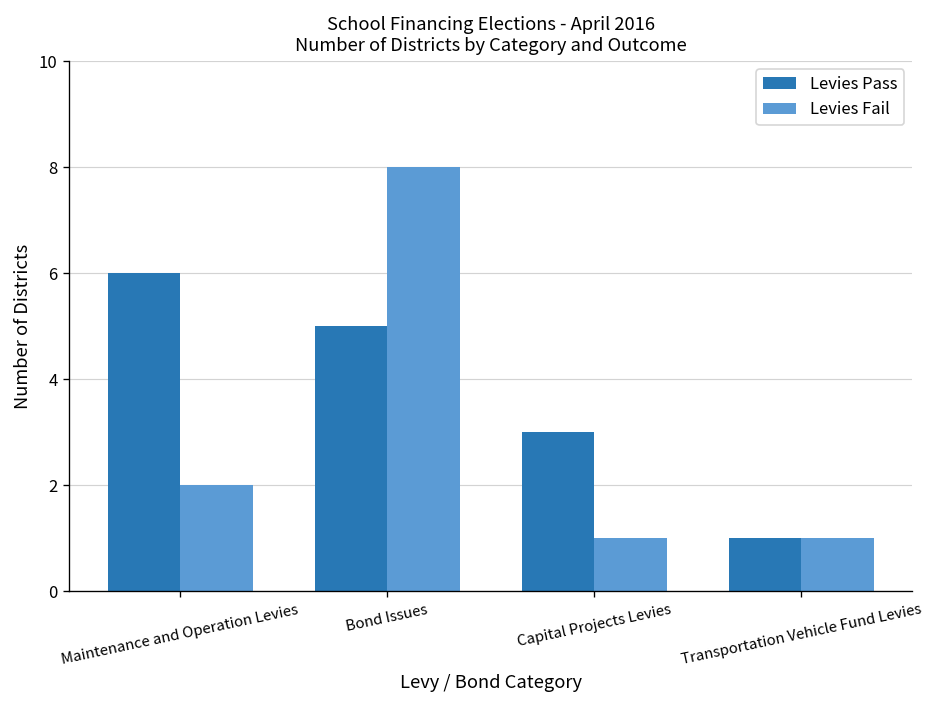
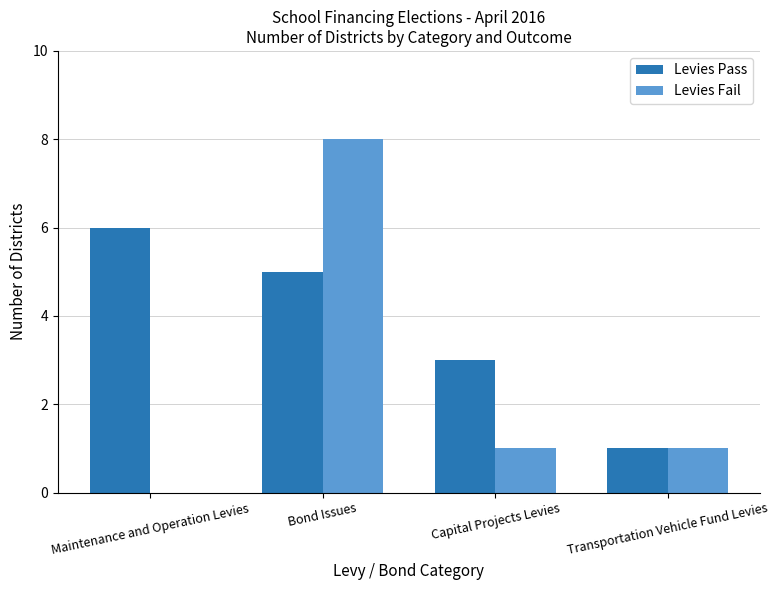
  {
    "Levies Pass": {
      "Maintenance and Operation Levies": 6,
      "Bond Issues": 5,
      "Capital Projects Levies": 3,
      "Transportation Vehicle Fund Levies": 1
    },
    "Levies Fail": {
-     "Maintenance and Operation Levies": 2,
+     "Maintenance and Operation Levies": 0,
      "Bond Issues": 8,
      "Capital Projects Levies": 1,
      "Transportation Vehicle Fund Levies": 1
    }
  }
